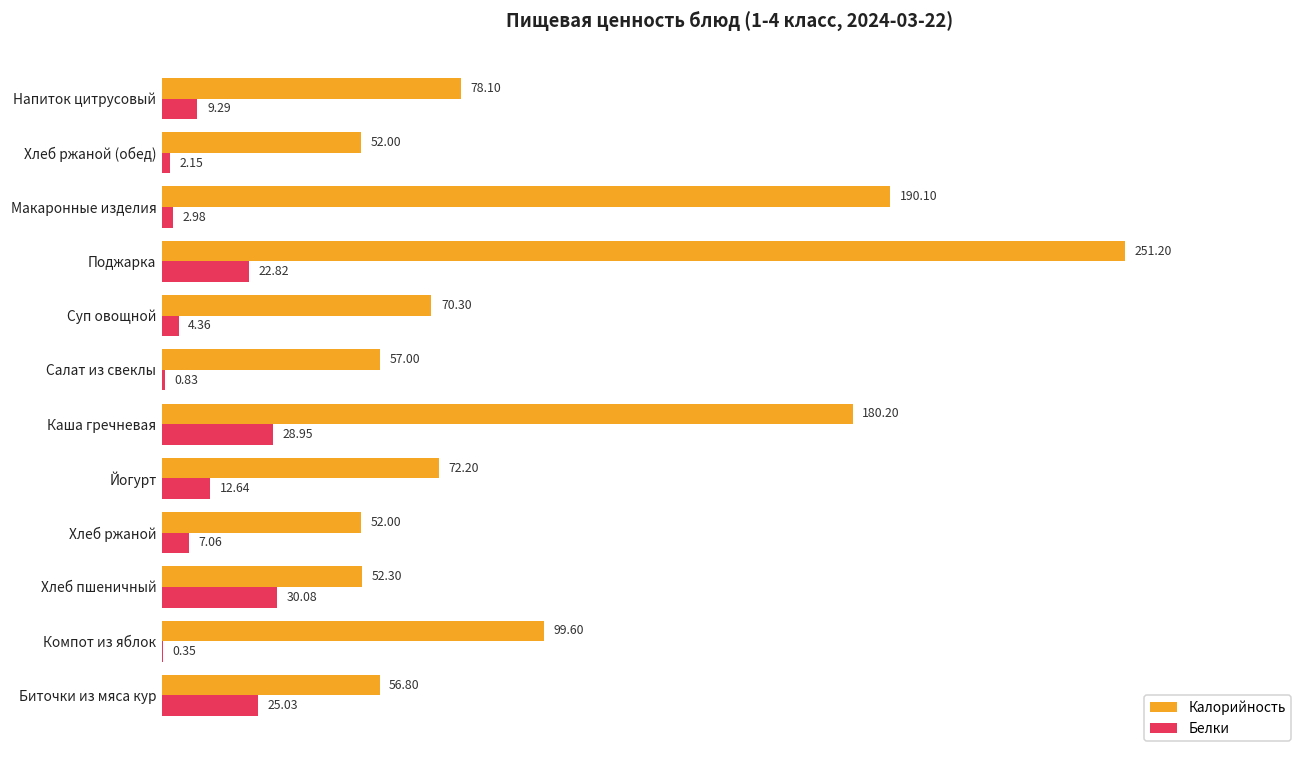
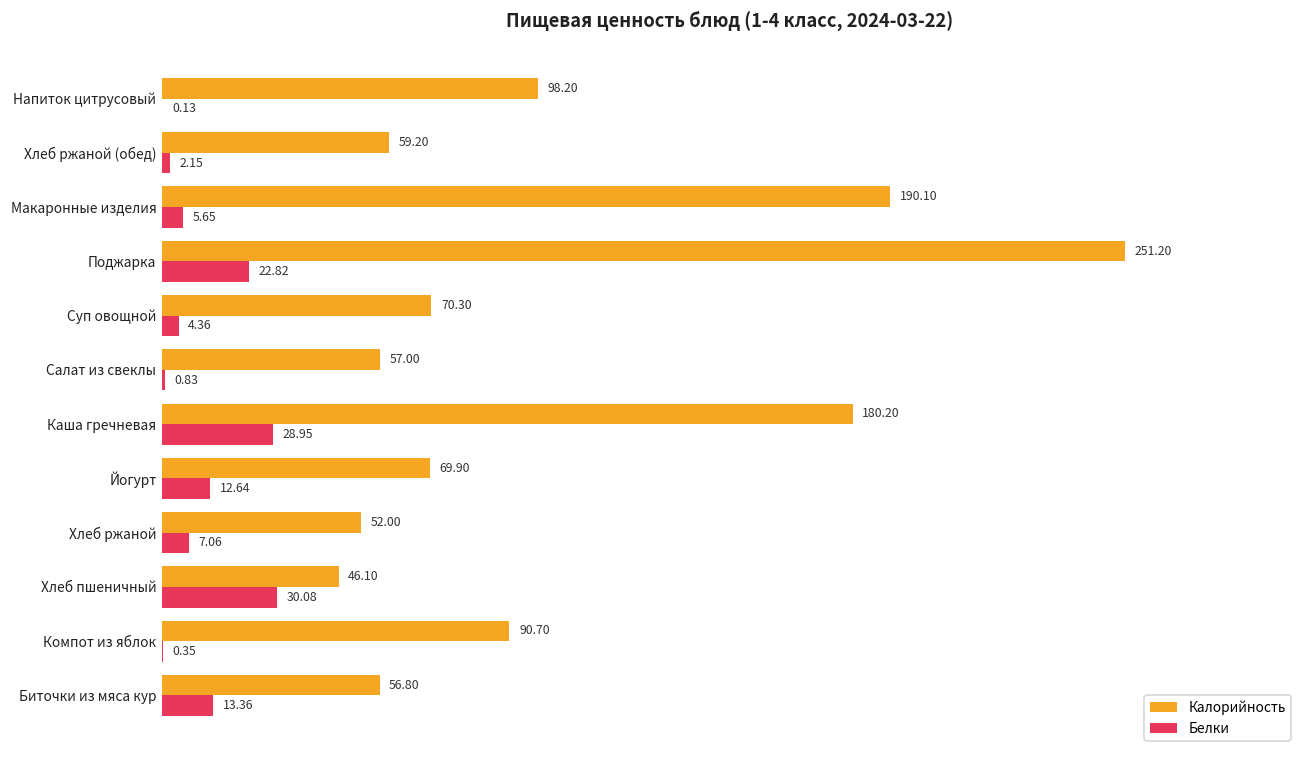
  {
    "Калорийность": {
-     "Напиток цитрусовый": 78.10,
-     "Хлеб ржаной (обед)": 52.00,
+     "Напиток цитрусовый": 98.20,
+     "Хлеб ржаной (обед)": 59.20,
      "Макаронные изделия": 190.10,
      "Поджарка": 251.20,
      "Суп овощной": 70.30,
      "Салат из свеклы": 57.00,
      "Каша гречневая": 180.20,
-     "Йогурт": 72.20,
+     "Йогурт": 69.90,
      "Хлеб ржаной": 52.00,
-     "Хлеб пшеничный": 52.30,
-     "Компот из яблок": 99.60,
+     "Хлеб пшеничный": 46.10,
+     "Компот из яблок": 90.70,
      "Биточки из мяса кур": 56.80
    },
    "Белки": {
-     "Напиток цитрусовый": 9.29,
+     "Напиток цитрусовый": 0.13,
      "Хлеб ржаной (обед)": 2.15,
-     "Макаронные изделия": 2.98,
+     "Макаронные изделия": 5.65,
      "Поджарка": 22.82,
      "Суп овощной": 4.36,
      "Салат из свеклы": 0.83,
      "Каша гречневая": 28.95,
      "Йогурт": 12.64,
      "Хлеб ржаной": 7.06,
      "Хлеб пшеничный": 30.08,
      "Компот из яблок": 0.35,
-     "Биточки из мяса кур": 25.03
+     "Биточки из мяса кур": 13.36
    }
  }
